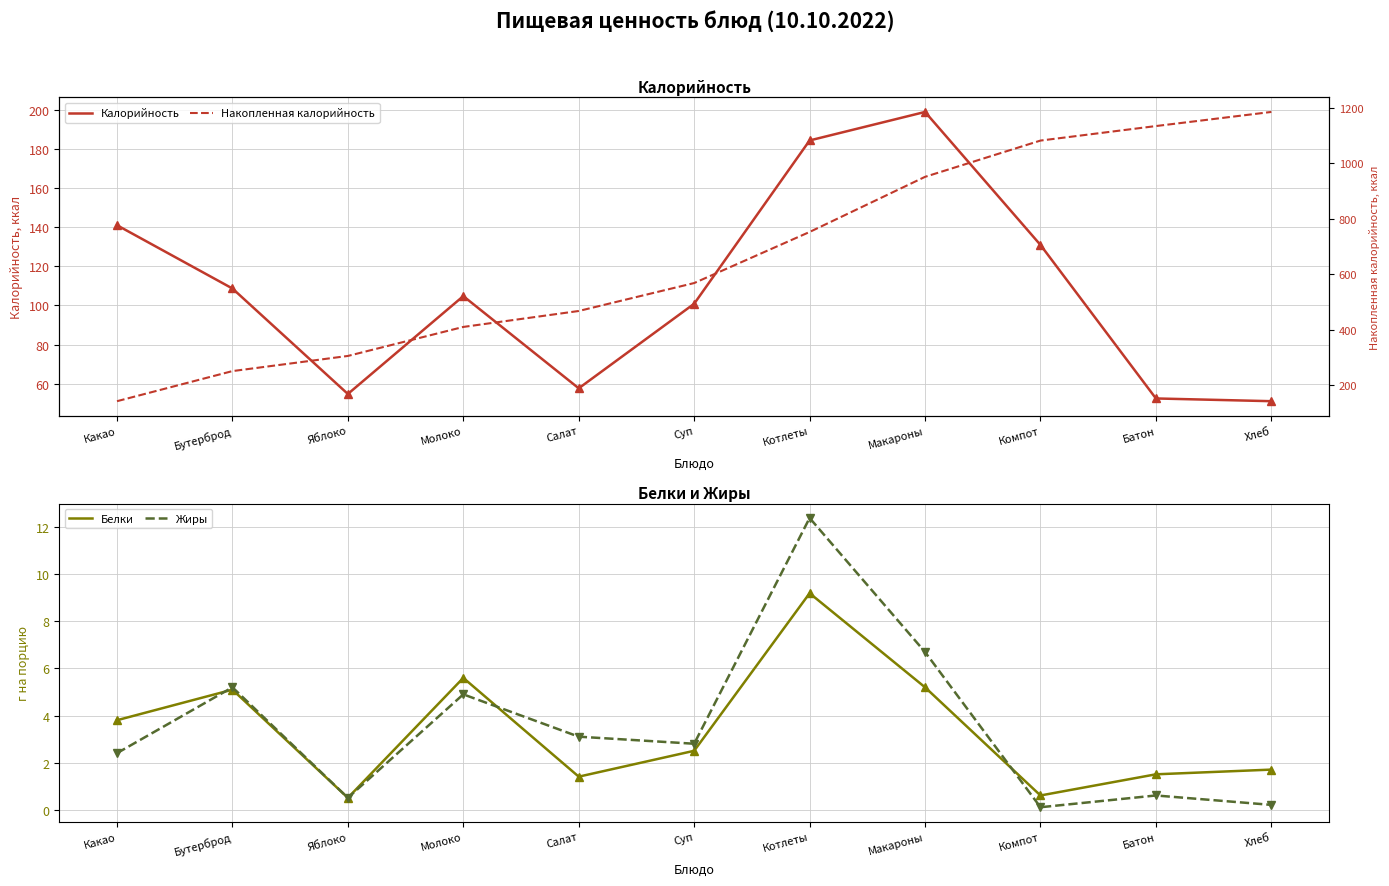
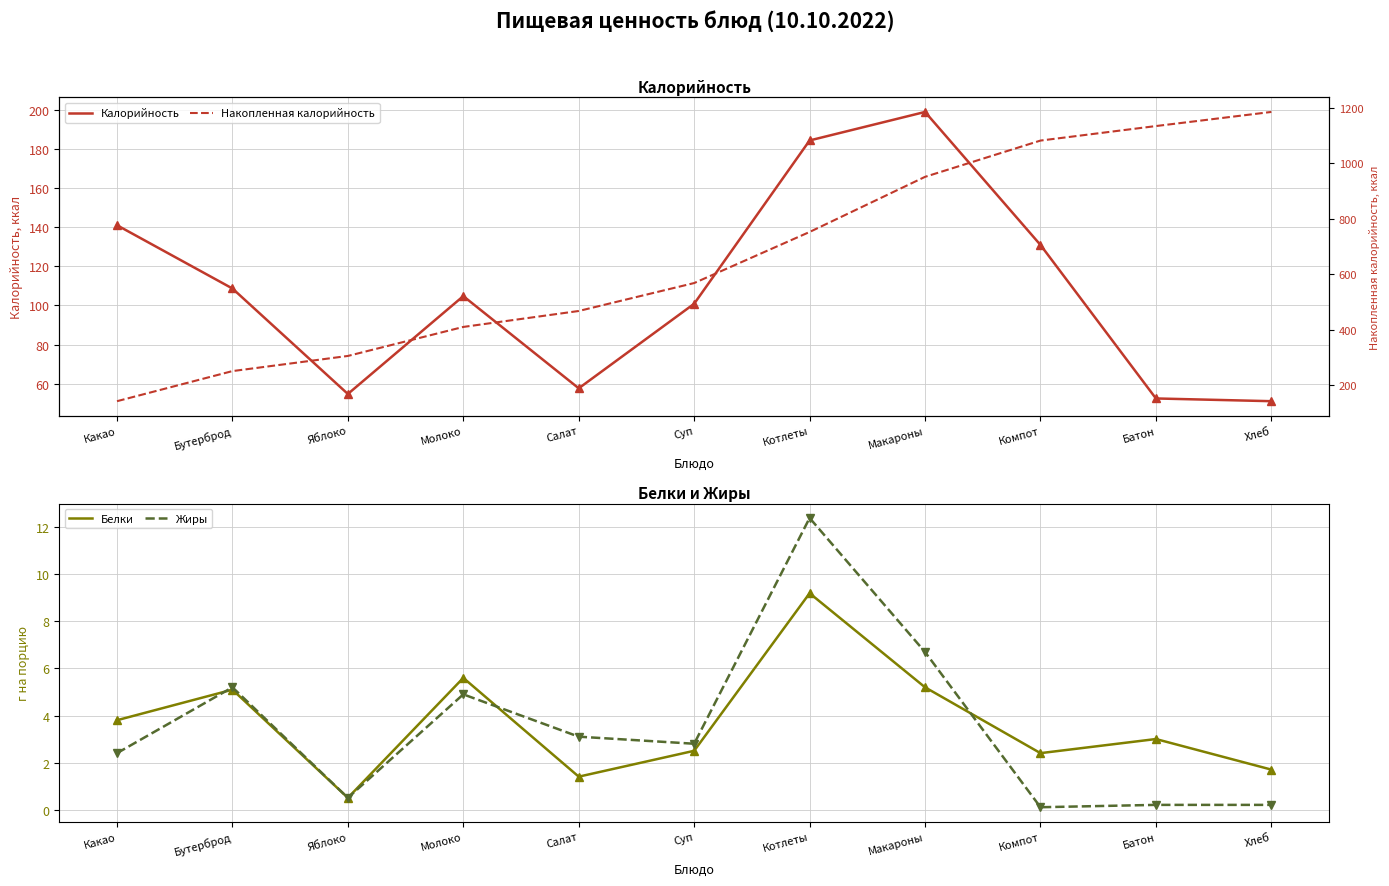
  {
    "Белки и Жиры": {
      "Белки": {
        "Какао": 3.8,
        "Молоко": 5.6,
        "Салат": 1.4,
        "Суп": 2.5,
        "Котлеты": 9.2,
        "Макароны": 5.2,
-       "Компот": 0.6,
-       "Батон": 1.5,
+       "Компот": 2.4,
+       "Батон": 3.0,
        "Хлеб": 1.7
      },
      "Жиры": {
        "Какао": 2.4,
        "Молоко": 4.9,
        "Салат": 3.1,
        "Суп": 2.8,
        "Котлеты": 12.4,
        "Макароны": 6.7,
        "Компот": 0.1,
-       "Батон": 0.6,
+       "Батон": 0.2,
        "Хлеб": 0.2
      }
    }
  }
